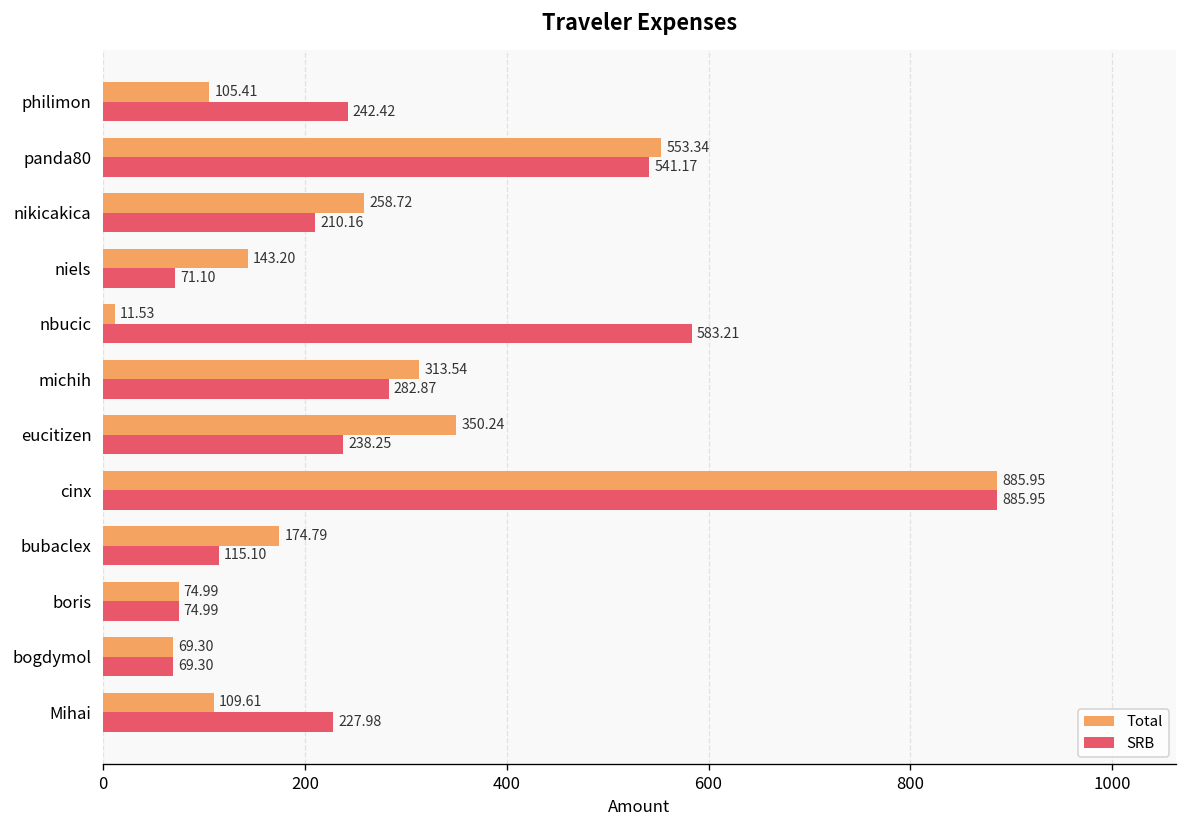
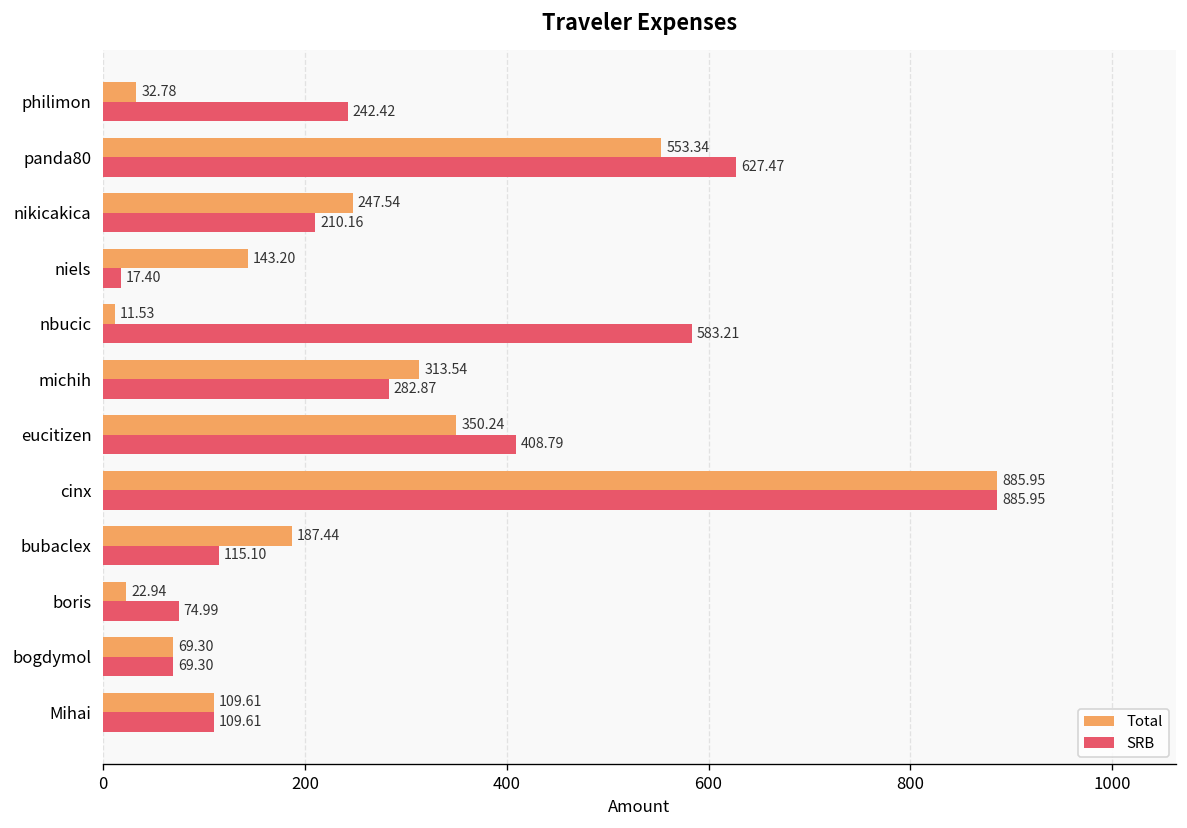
  {
    "Total": {
-     "philimon": 105.41,
+     "philimon": 32.78,
      "panda80": 553.34,
-     "nikicakica": 258.72,
+     "nikicakica": 247.54,
      "niels": 143.20,
      "nbucic": 11.53,
      "michih": 313.54,
      "eucitizen": 350.24,
      "cinx": 885.95,
-     "bubaclex": 174.79,
-     "boris": 74.99,
+     "bubaclex": 187.44,
+     "boris": 22.94,
      "bogdymol": 69.30,
      "Mihai": 109.61
    },
    "SRB": {
      "philimon": 242.42,
-     "panda80": 541.17,
+     "panda80": 627.47,
      "nikicakica": 210.16,
-     "niels": 71.10,
+     "niels": 17.40,
      "nbucic": 583.21,
      "michih": 282.87,
-     "eucitizen": 238.25,
+     "eucitizen": 408.79,
      "cinx": 885.95,
      "bubaclex": 115.10,
      "boris": 74.99,
      "bogdymol": 69.30,
-     "Mihai": 227.98
+     "Mihai": 109.61
    }
  }
